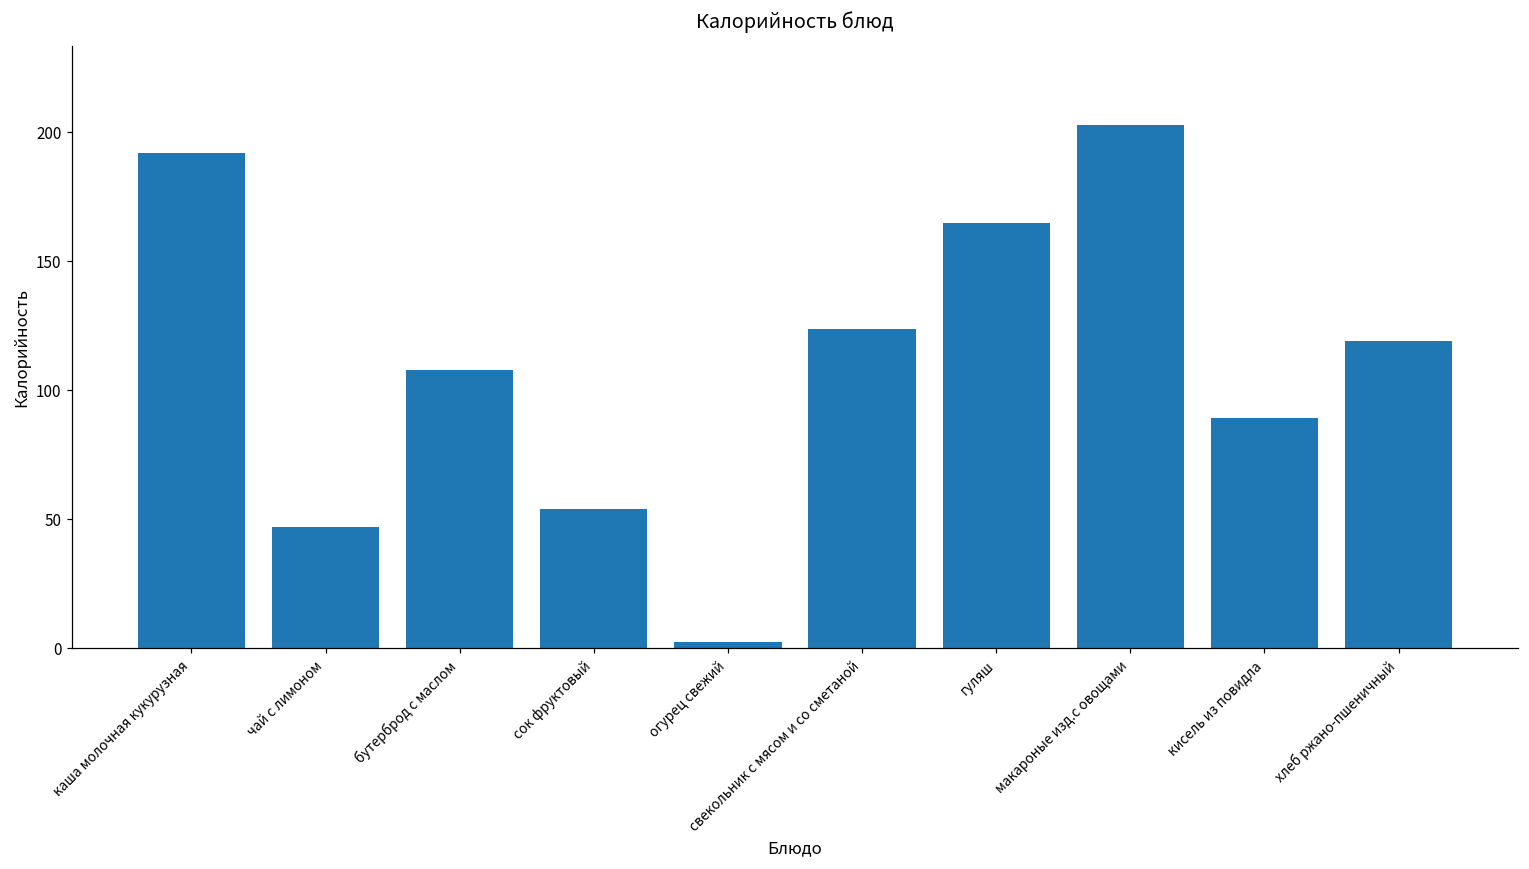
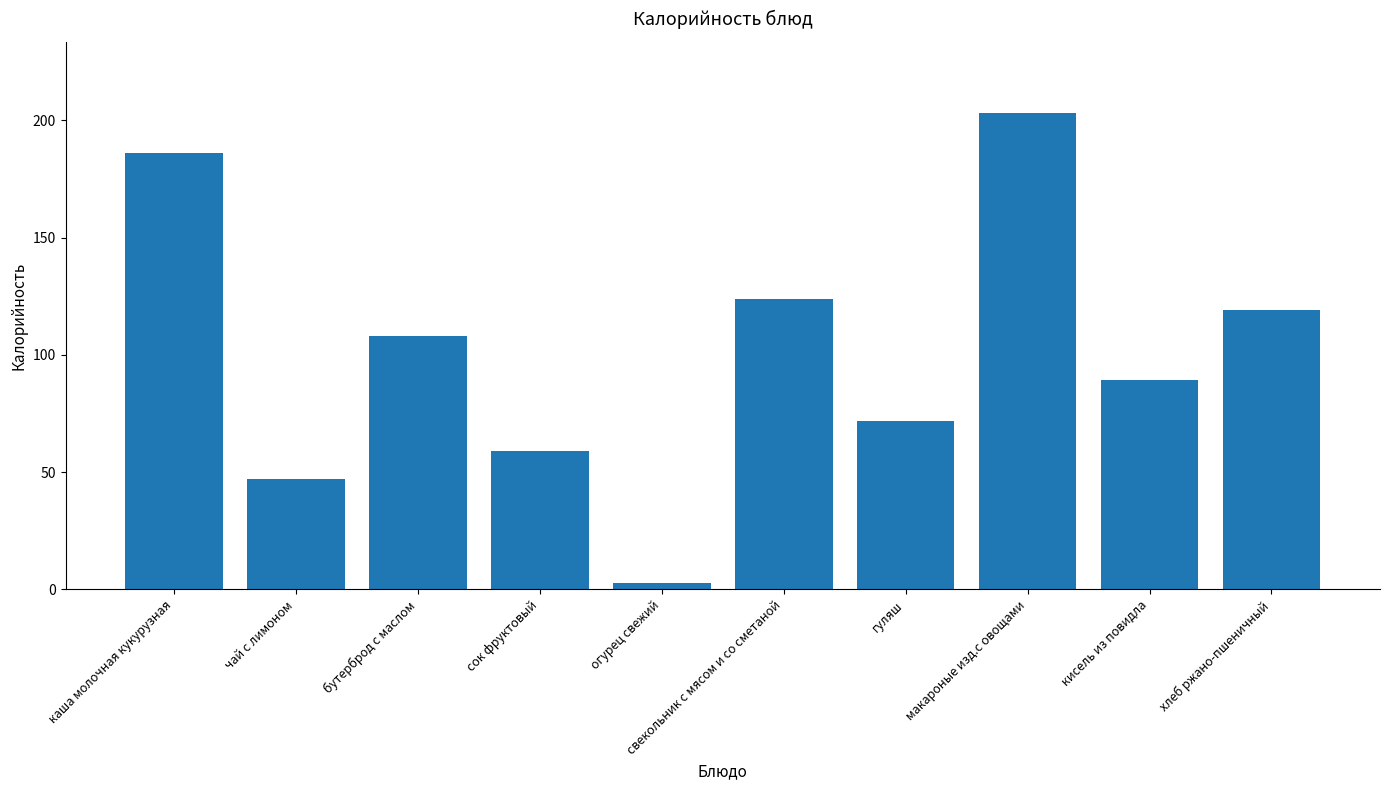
  {
-   "каша молочная кукурузная": 192,
+   "каша молочная кукурузная": 186,
    "чай с лимоном": 47,
    "бутерброд с маслом": 108,
-   "сок фруктовый": 54,
+   "сок фруктовый": 59,
    "огурец свежий": 3,
    "свекольник с мясом и со сметаной": 124,
-   "гуляш": 165,
+   "гуляш": 72,
    "макароные изд.с овощами": 203,
    "кисель из повидла": 89,
    "хлеб ржано-пшеничный": 119
  }
